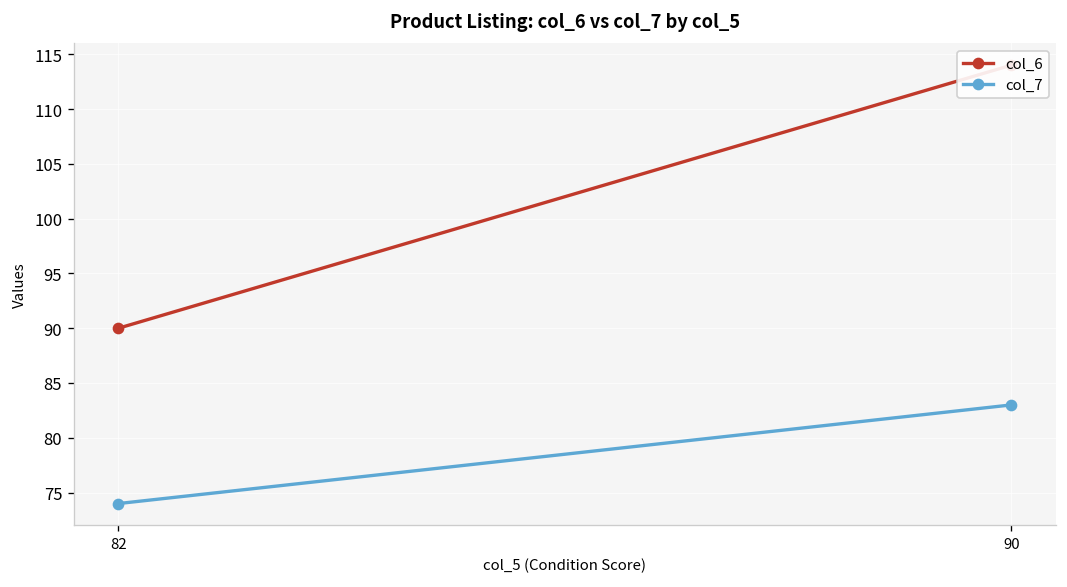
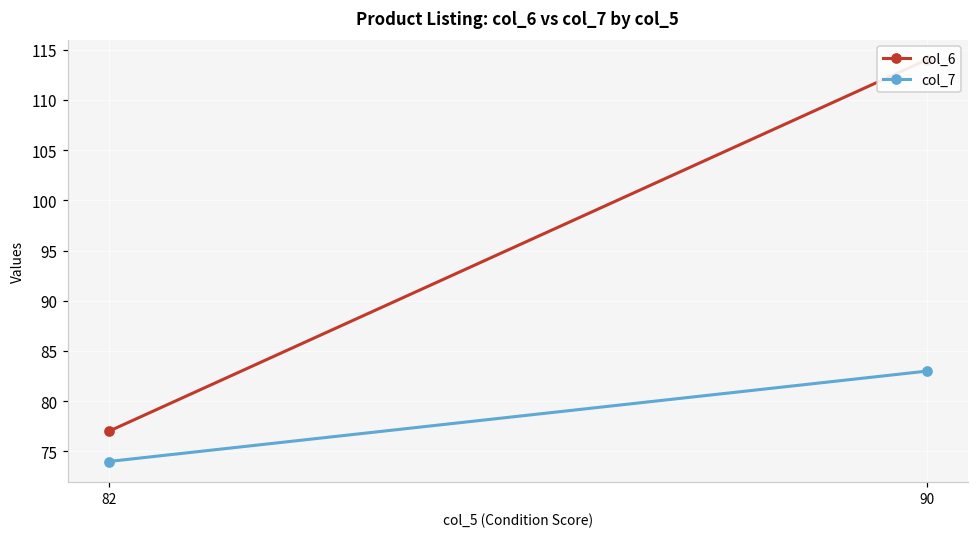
  {
    "col_6": {
-     "82": 90
+     "82": 77
    },
    "col_7": {
      "82": 74,
      "90": 83
    }
  }
